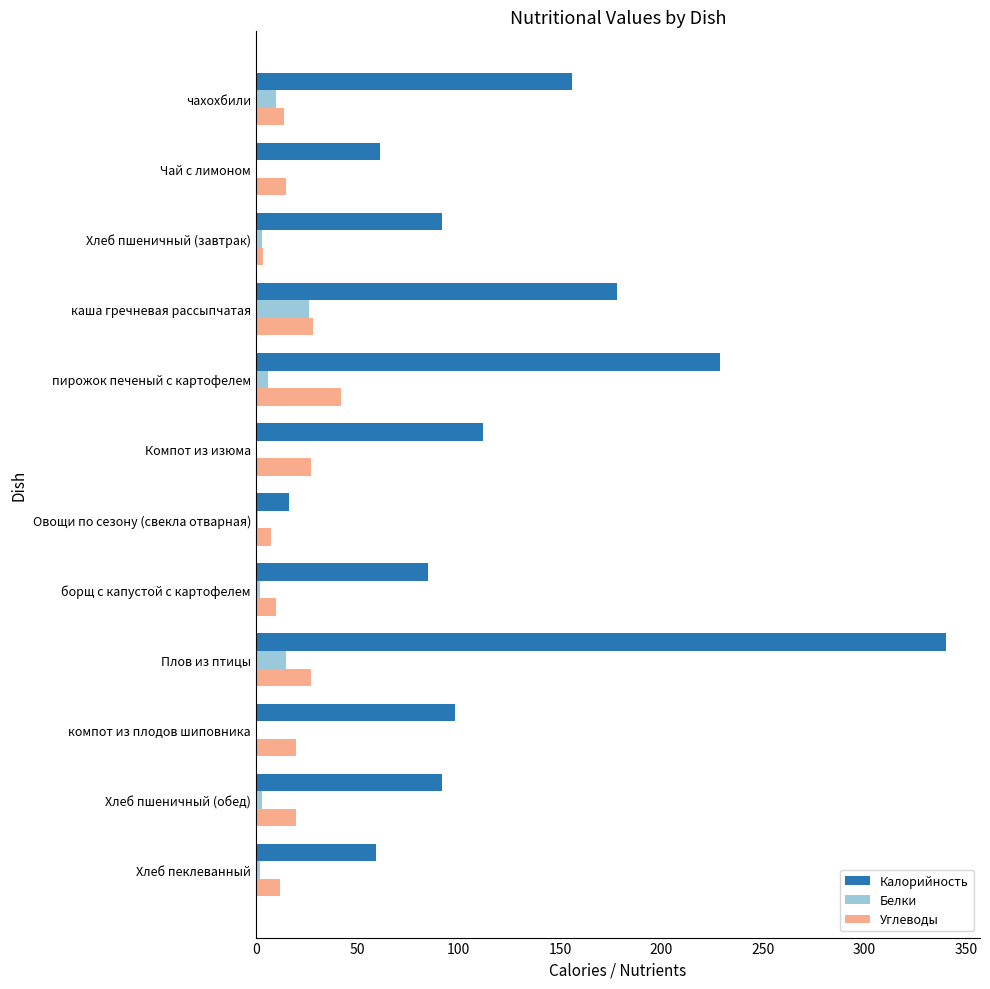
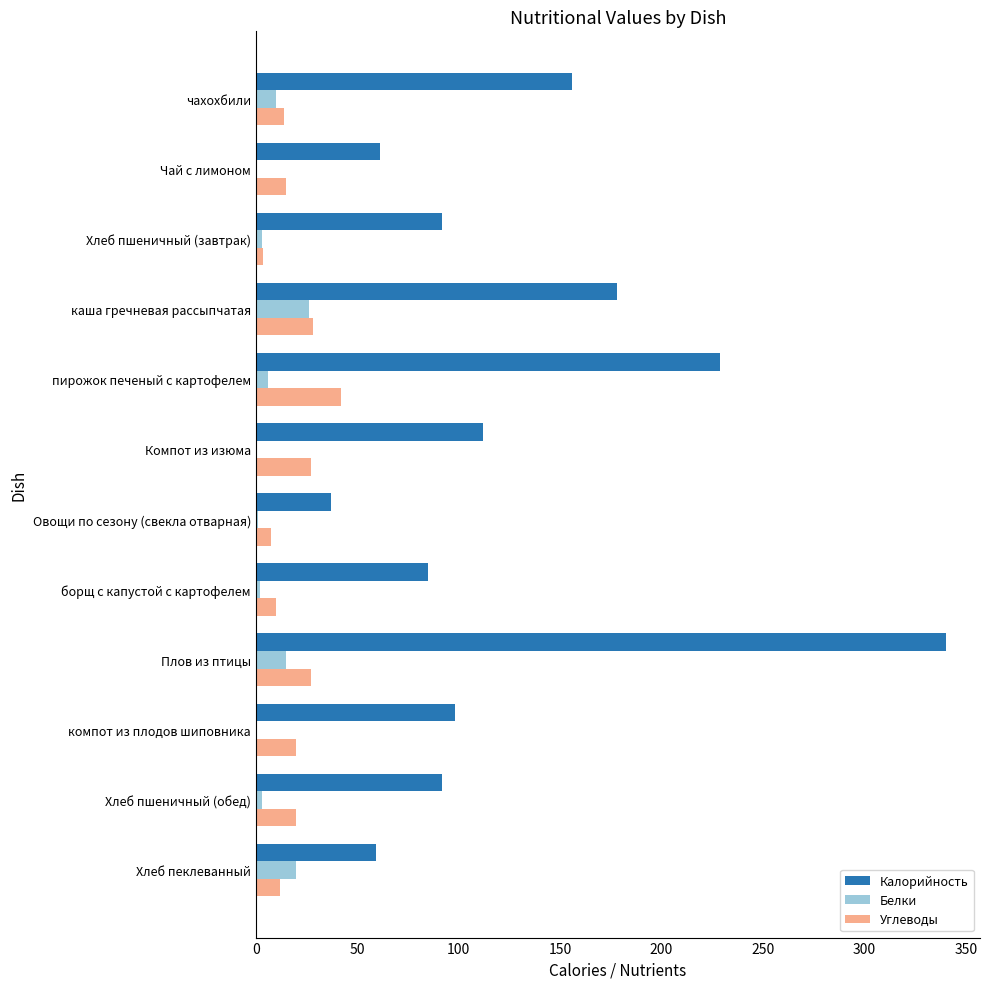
  {
    "Калорийность": {
      "чахохбили": 156,
      "Чай с лимоном": 61,
      "Хлеб пшеничный (завтрак)": 92,
      "каша гречневая рассыпчатая": 178,
      "пирожок печеный с картофелем": 229,
      "Компот из изюма": 112,
-     "Овощи по сезону (свекла отварная)": 16,
+     "Овощи по сезону (свекла отварная)": 37,
      "борщ с капустой с картофелем": 85,
      "Плов из птицы": 340,
      "компот из плодов шиповника": 98,
      "Хлеб пшеничный (обед)": 92,
      "Хлеб пеклеванный": 59
    },
    "Белки": {
      "чахохбили": 10,
      "Чай с лимоном": 0,
      "Хлеб пшеничный (завтрак)": 3,
      "каша гречневая рассыпчатая": 26,
      "пирожок печеный с картофелем": 6,
      "Компот из изюма": 0,
      "Овощи по сезону (свекла отварная)": 1,
      "борщ с капустой с картофелем": 2,
      "Плов из птицы": 15,
      "компот из плодов шиповника": 0,
      "Хлеб пшеничный (обед)": 3,
-     "Хлеб пеклеванный": 2
+     "Хлеб пеклеванный": 20
    },
    "Углеводы": {
      "чахохбили": 14,
      "Чай с лимоном": 15,
      "Хлеб пшеничный (завтрак)": 4,
      "каша гречневая рассыпчатая": 28,
      "пирожок печеный с картофелем": 42,
      "Компот из изюма": 27,
      "Овощи по сезону (свекла отварная)": 8,
      "борщ с капустой с картофелем": 10,
      "Плов из птицы": 27,
      "компот из плодов шиповника": 20,
      "Хлеб пшеничный (обед)": 20,
      "Хлеб пеклеванный": 12
    }
  }
